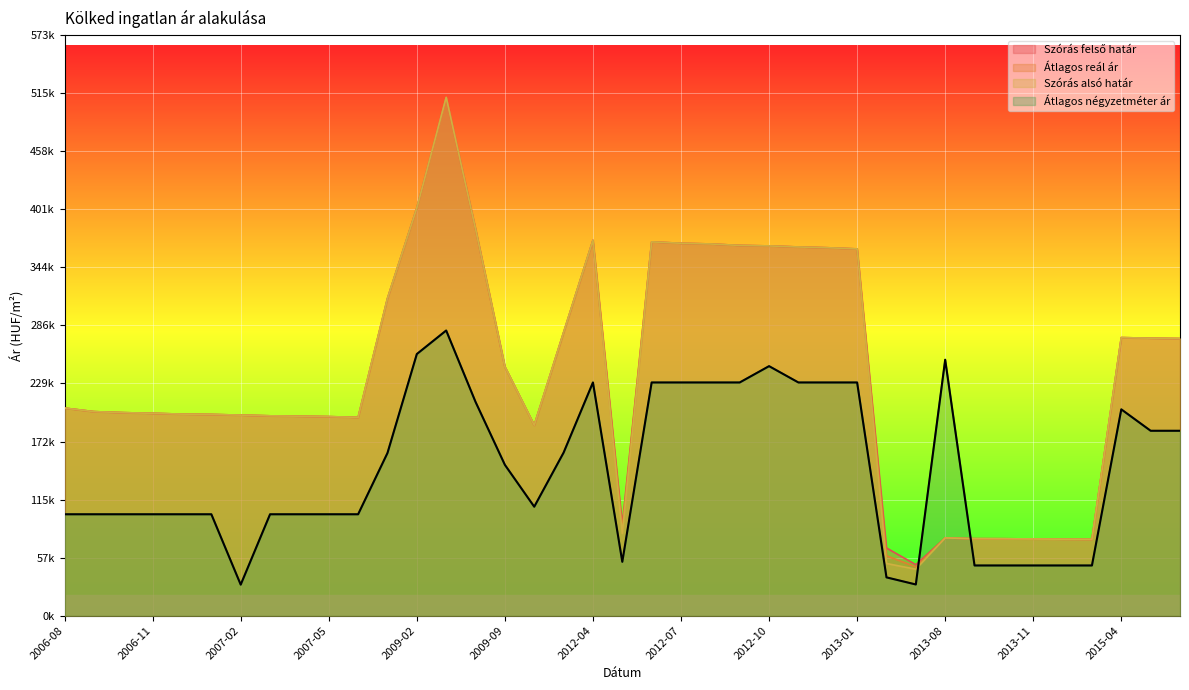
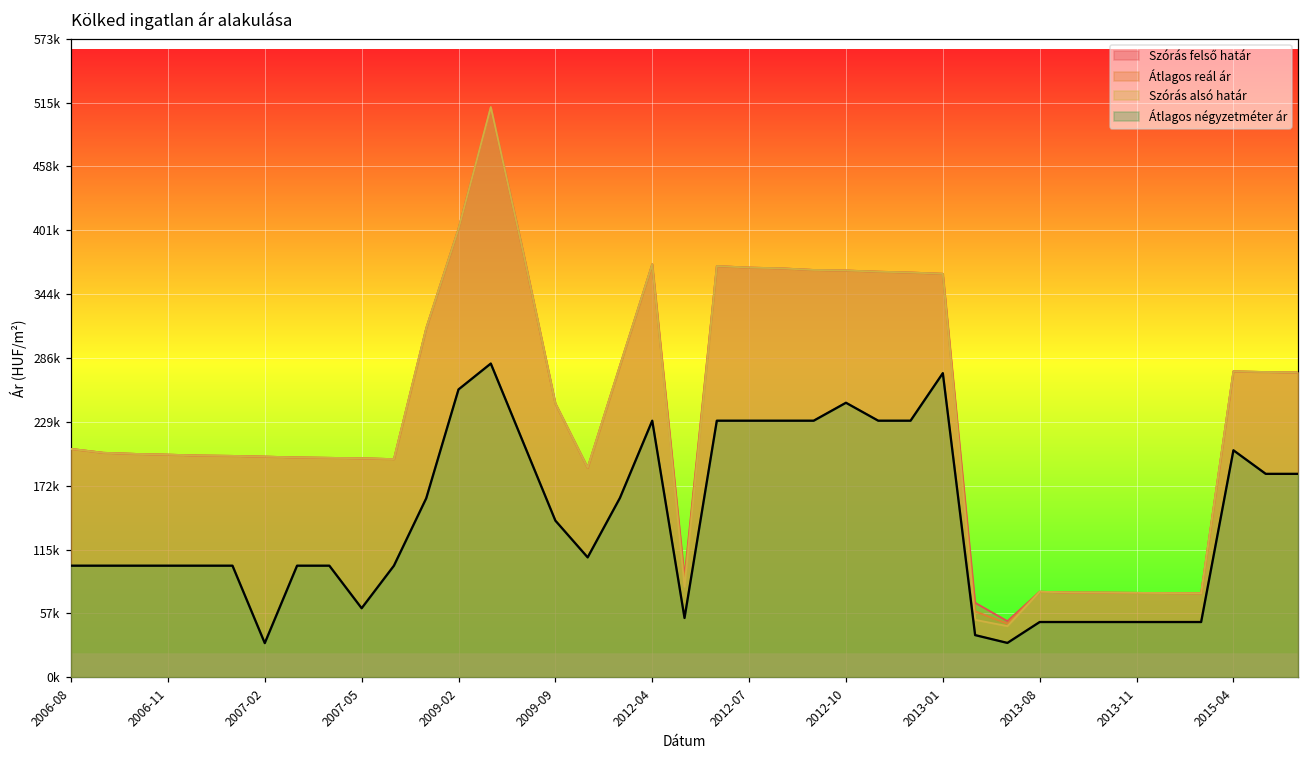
  {
    "Átlagos négyzetméter ár": {
      "2006-08": 100000,
      "2006-11": 100000,
      "2007-02": 31000,
-     "2007-05": 100000,
+     "2007-05": 62000,
      "2009-02": 258000,
-     "2009-09": 149000,
+     "2009-09": 140000,
      "2012-04": 230000,
      "2012-07": 230000,
      "2012-10": 246000,
-     "2013-01": 230000,
-     "2013-08": 252000,
+     "2013-01": 273000,
+     "2013-08": 50000,
      "2013-11": 50000,
      "2015-04": 203000
    }
  }
